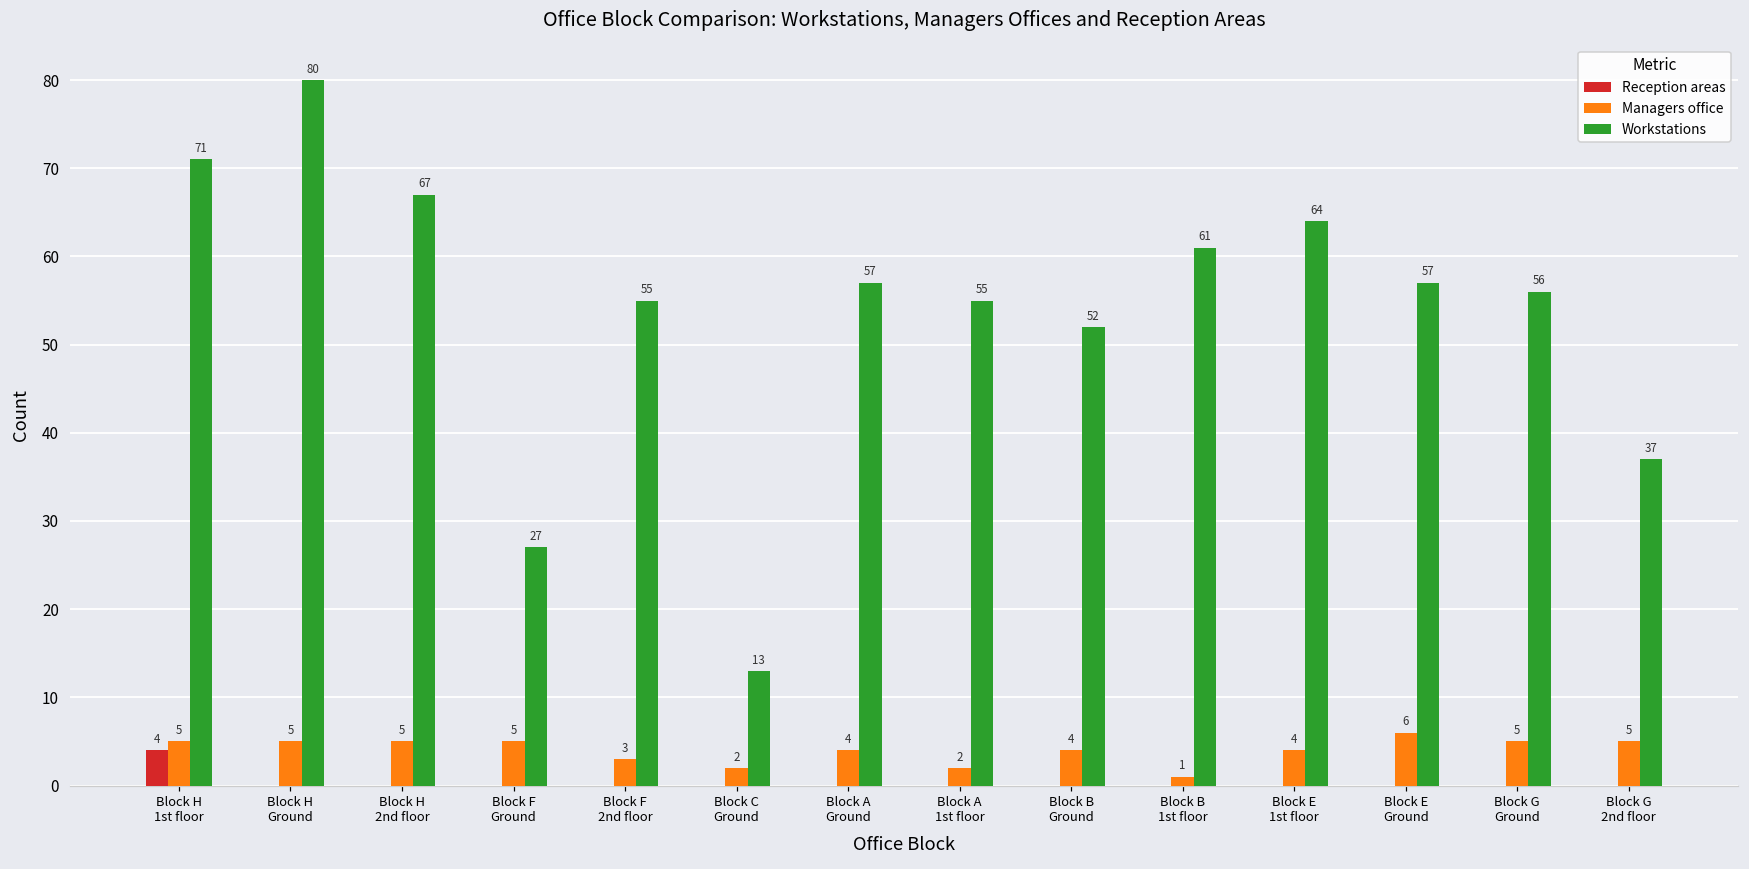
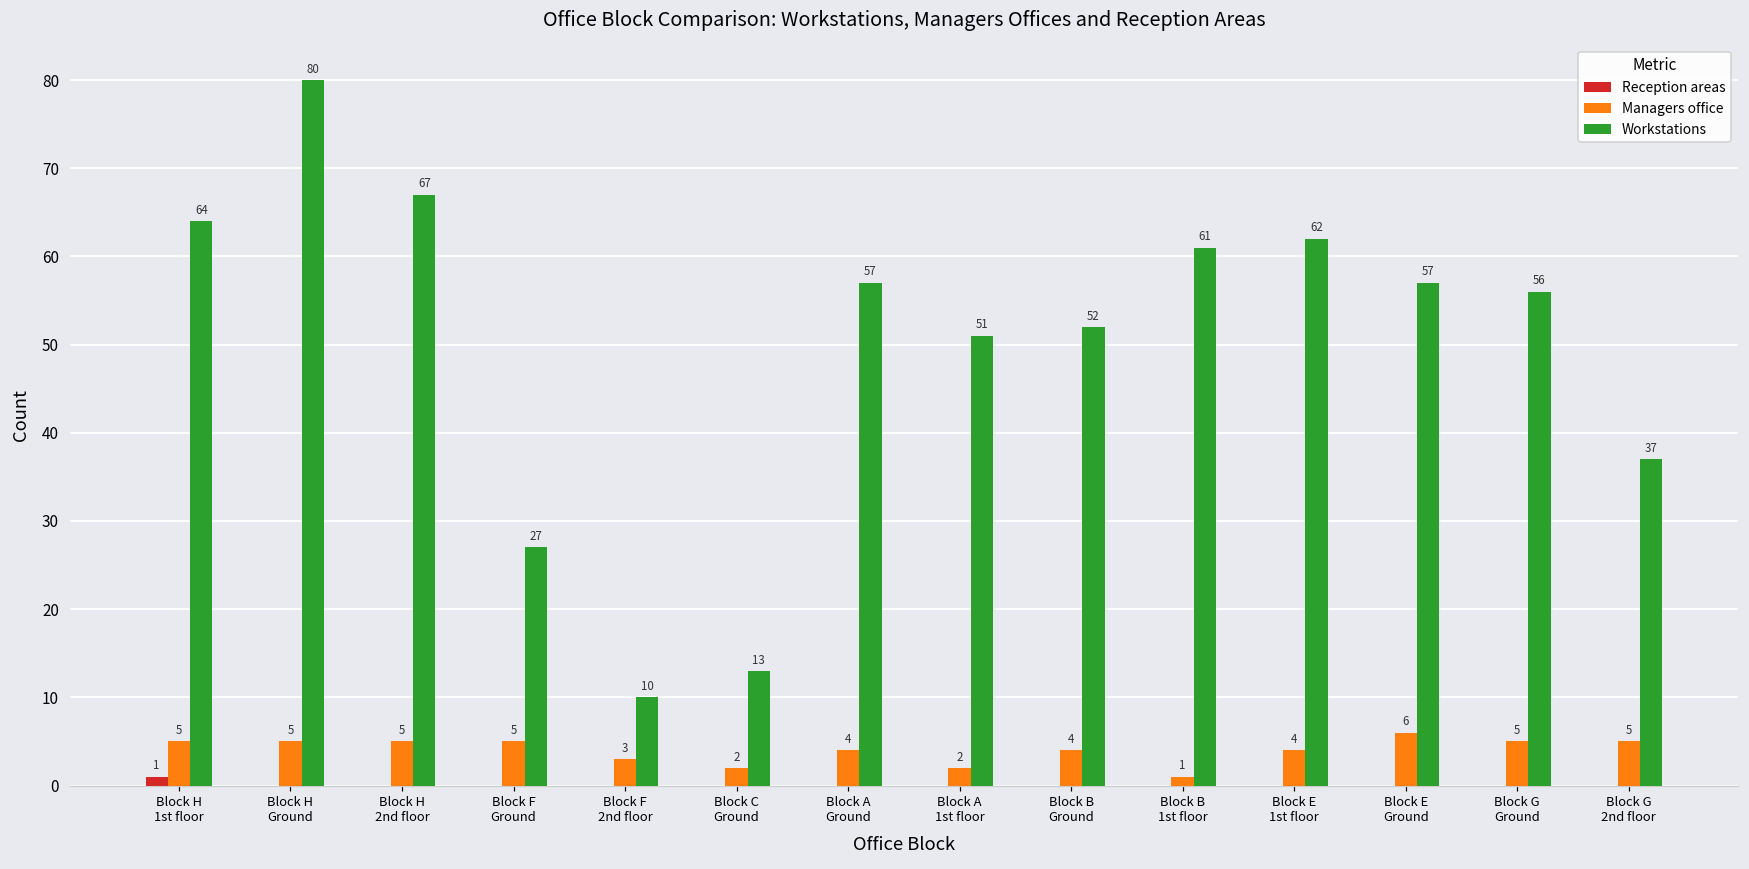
  {
    "Reception areas": {
-     "Block H 1st floor": 4
+     "Block H 1st floor": 1
    },
    "Managers office": {
      "Block H 1st floor": 5,
      "Block H Ground": 5,
      "Block H 2nd floor": 5,
      "Block F Ground": 5,
      "Block F 2nd floor": 3,
      "Block C Ground": 2,
      "Block A Ground": 4,
      "Block A 1st floor": 2,
      "Block B Ground": 4,
      "Block B 1st floor": 1,
      "Block E 1st floor": 4,
      "Block E Ground": 6,
      "Block G Ground": 5,
      "Block G 2nd floor": 5
    },
    "Workstations": {
-     "Block H 1st floor": 71,
+     "Block H 1st floor": 64,
      "Block H Ground": 80,
      "Block H 2nd floor": 67,
      "Block F Ground": 27,
-     "Block F 2nd floor": 55,
+     "Block F 2nd floor": 10,
      "Block C Ground": 13,
      "Block A Ground": 57,
-     "Block A 1st floor": 55,
+     "Block A 1st floor": 51,
      "Block B Ground": 52,
      "Block B 1st floor": 61,
-     "Block E 1st floor": 64,
+     "Block E 1st floor": 62,
      "Block E Ground": 57,
      "Block G Ground": 56,
      "Block G 2nd floor": 37
    }
  }
